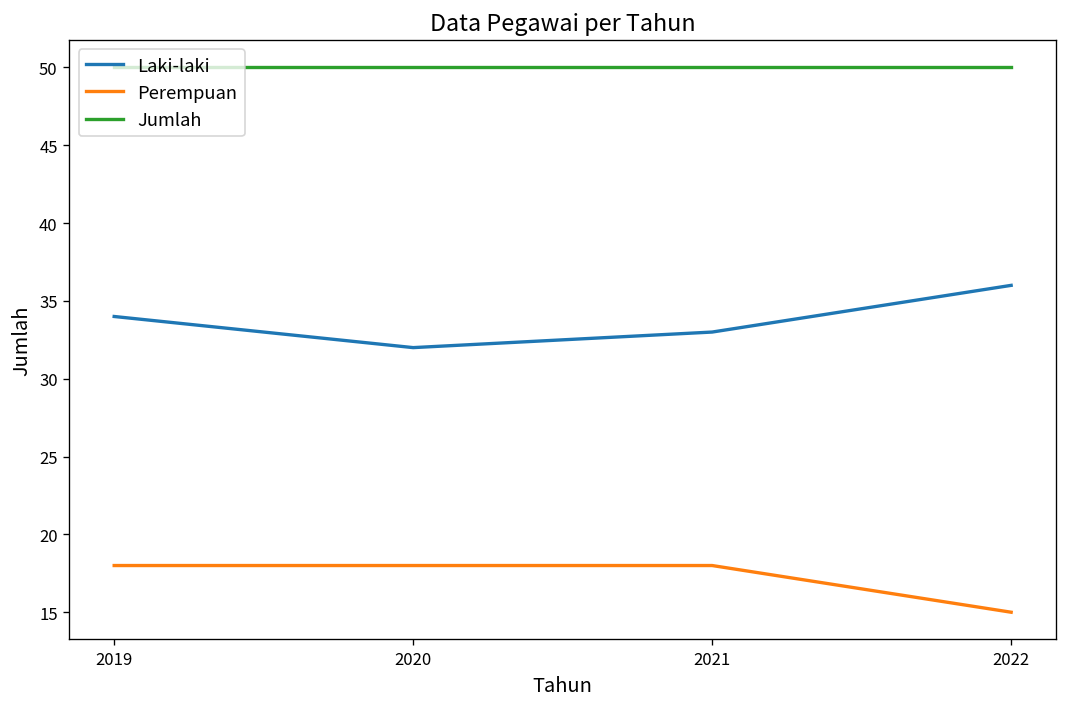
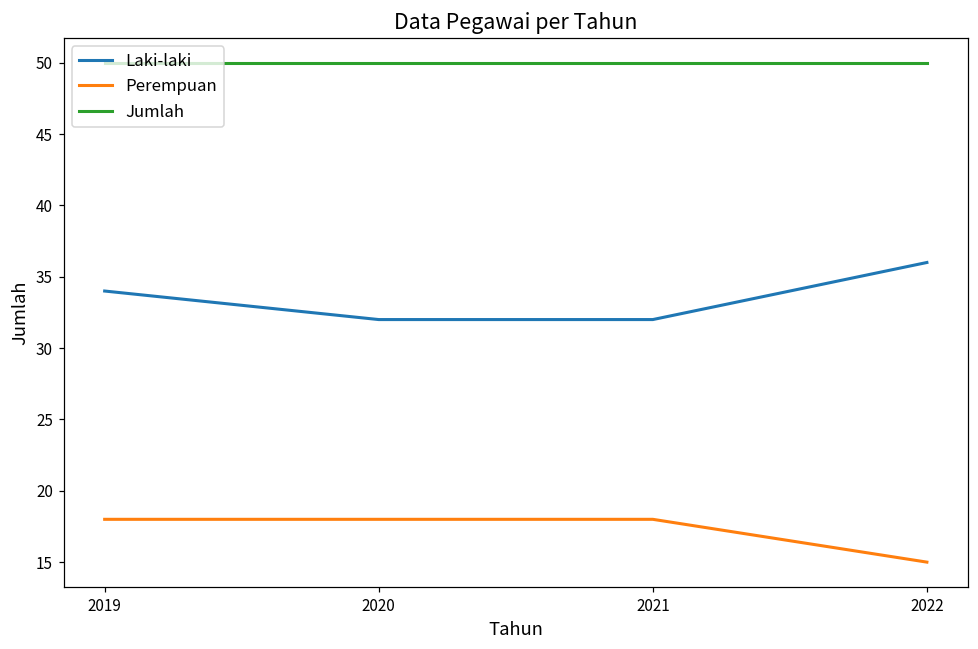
  {
    "Laki-laki": {
      "2019": 34,
      "2020": 32,
-     "2021": 33,
+     "2021": 32,
      "2022": 36
    },
    "Perempuan": {
      "2019": 18,
      "2020": 18,
      "2021": 18,
      "2022": 15
    },
    "Jumlah": {
      "2020": 50,
      "2021": 50,
      "2022": 50
    }
  }
